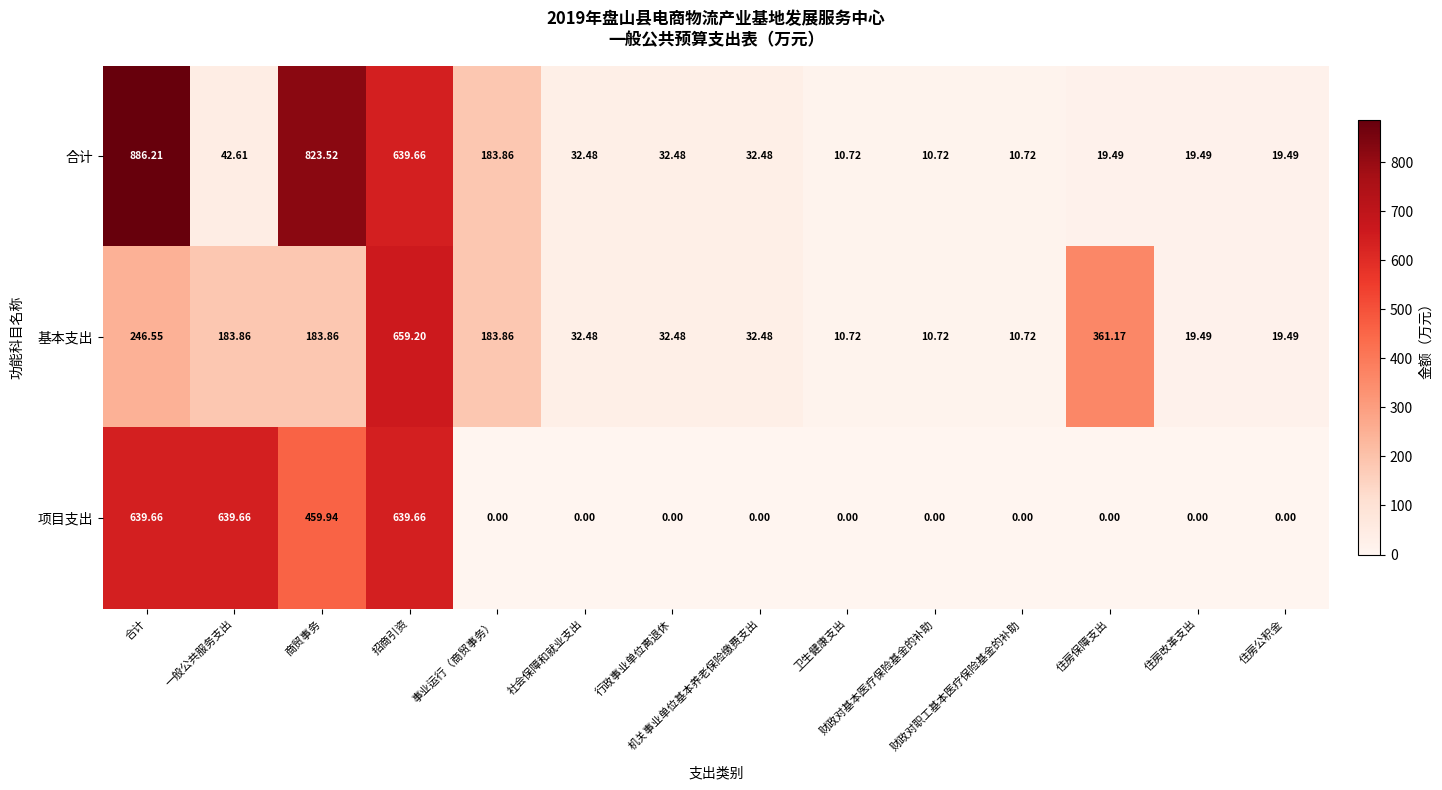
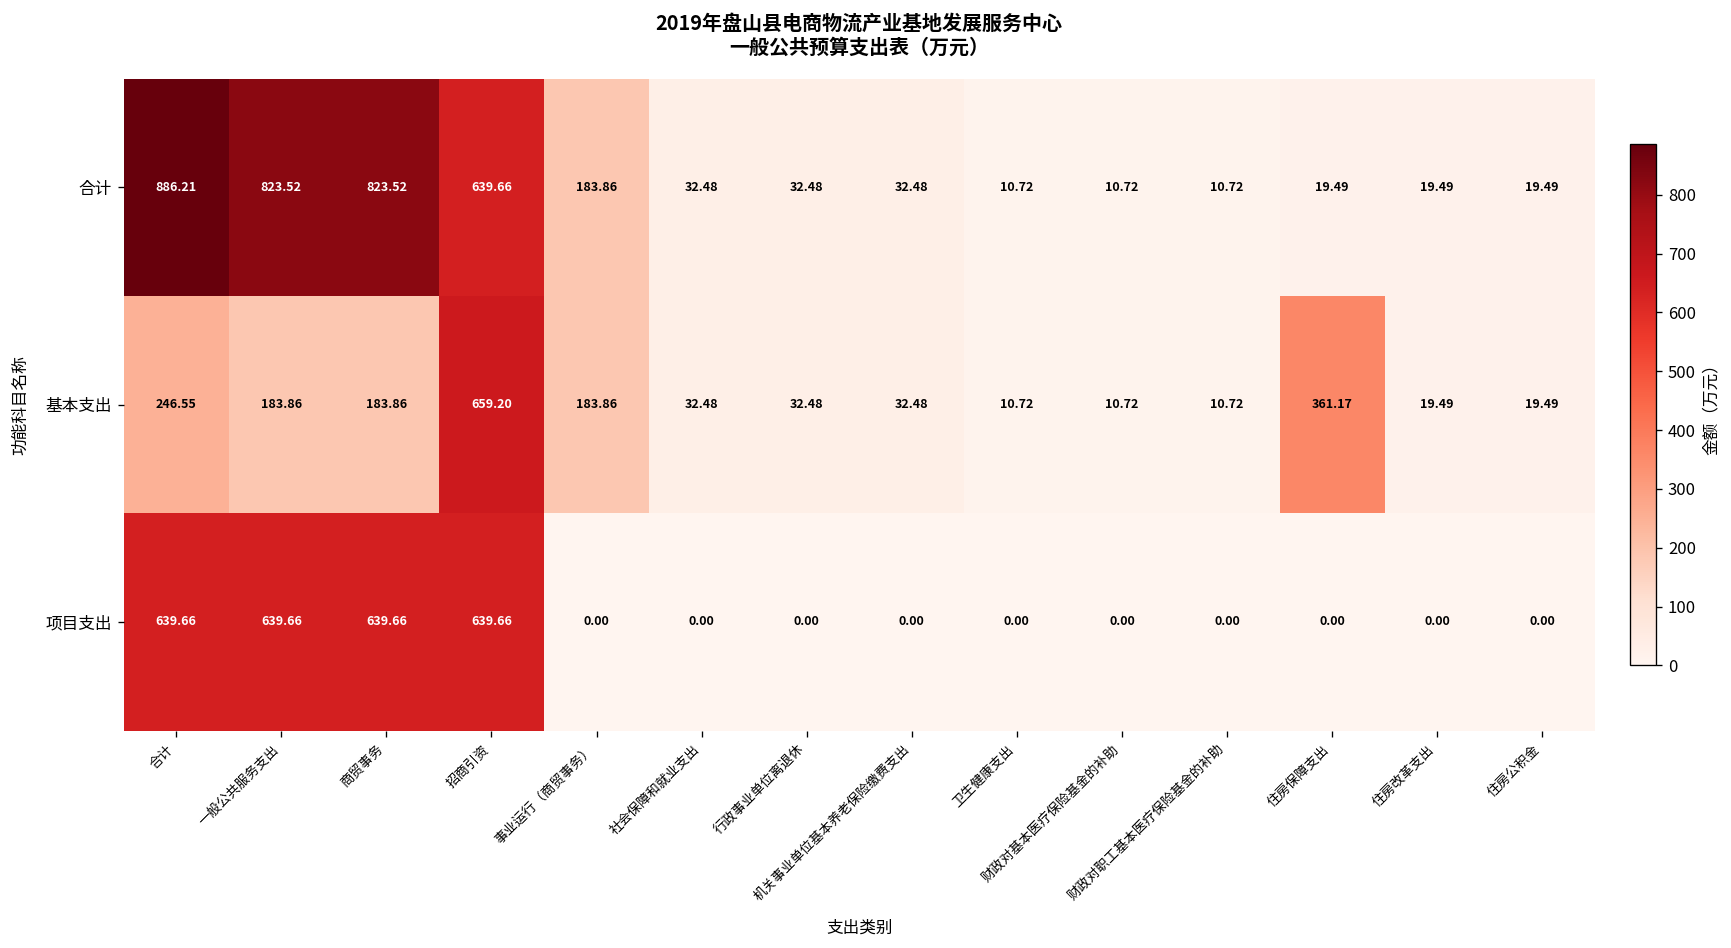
  {
    "合计": {
      "合计": 886.21,
-     "一般公共服务支出": 42.61,
+     "一般公共服务支出": 823.52,
      "商贸事务": 823.52,
      "招商引资": 639.66,
      "事业运行（商贸事务）": 183.86,
      "社会保障和就业支出": 32.48,
      "行政事业单位离退休": 32.48,
      "机关事业单位基本养老保险缴费支出": 32.48,
      "卫生健康支出": 10.72,
      "财政对基本医疗保险基金的补助": 10.72,
      "财政对职工基本医疗保险基金的补助": 10.72,
      "住房保障支出": 19.49,
      "住房改革支出": 19.49,
      "住房公积金": 19.49
    },
    "基本支出": {
      "合计": 246.55,
      "一般公共服务支出": 183.86,
      "商贸事务": 183.86,
      "招商引资": 659.20,
      "事业运行（商贸事务）": 183.86,
      "社会保障和就业支出": 32.48,
      "行政事业单位离退休": 32.48,
      "机关事业单位基本养老保险缴费支出": 32.48,
      "卫生健康支出": 10.72,
      "财政对基本医疗保险基金的补助": 10.72,
      "财政对职工基本医疗保险基金的补助": 10.72,
      "住房保障支出": 361.17,
      "住房改革支出": 19.49,
      "住房公积金": 19.49
    },
    "项目支出": {
      "合计": 639.66,
      "一般公共服务支出": 639.66,
-     "商贸事务": 459.94,
+     "商贸事务": 639.66,
      "招商引资": 639.66,
      "事业运行（商贸事务）": 0.00,
      "社会保障和就业支出": 0.00,
      "行政事业单位离退休": 0.00,
      "机关事业单位基本养老保险缴费支出": 0.00,
      "卫生健康支出": 0.00,
      "财政对基本医疗保险基金的补助": 0.00,
      "财政对职工基本医疗保险基金的补助": 0.00,
      "住房保障支出": 0.00,
      "住房改革支出": 0.00,
      "住房公积金": 0.00
    }
  }
